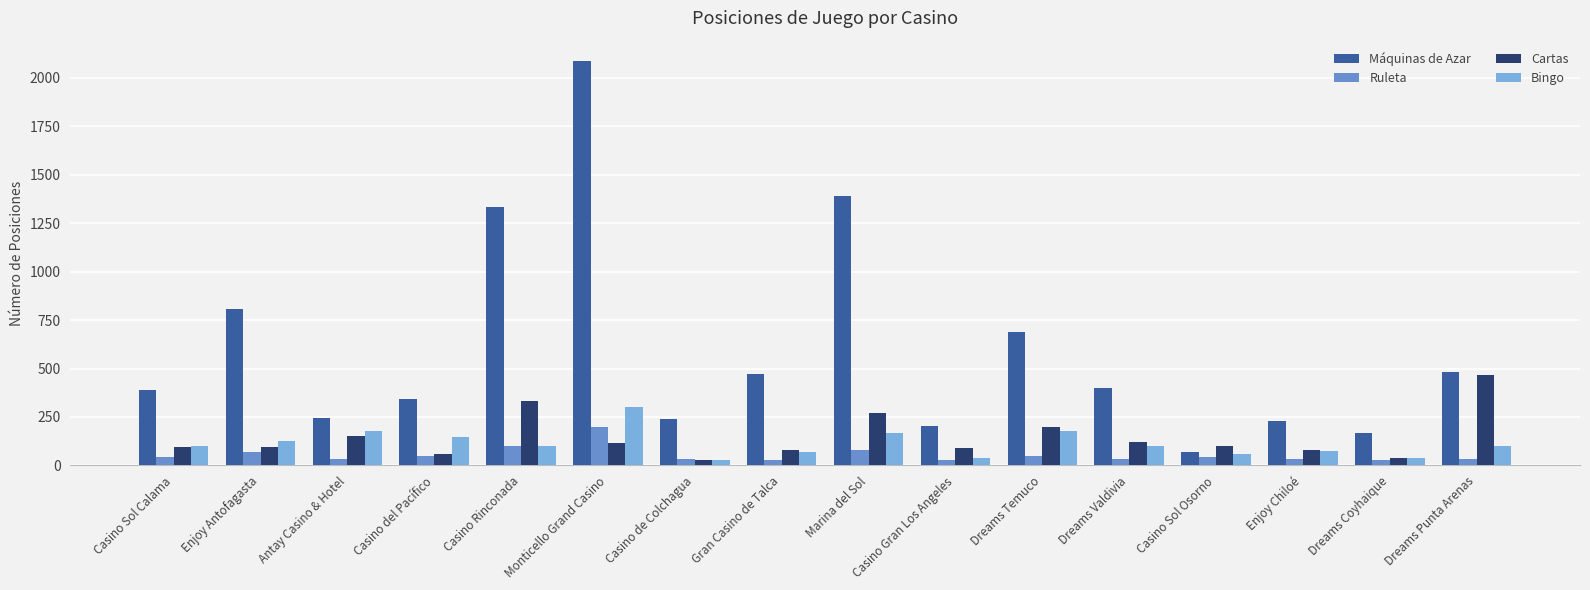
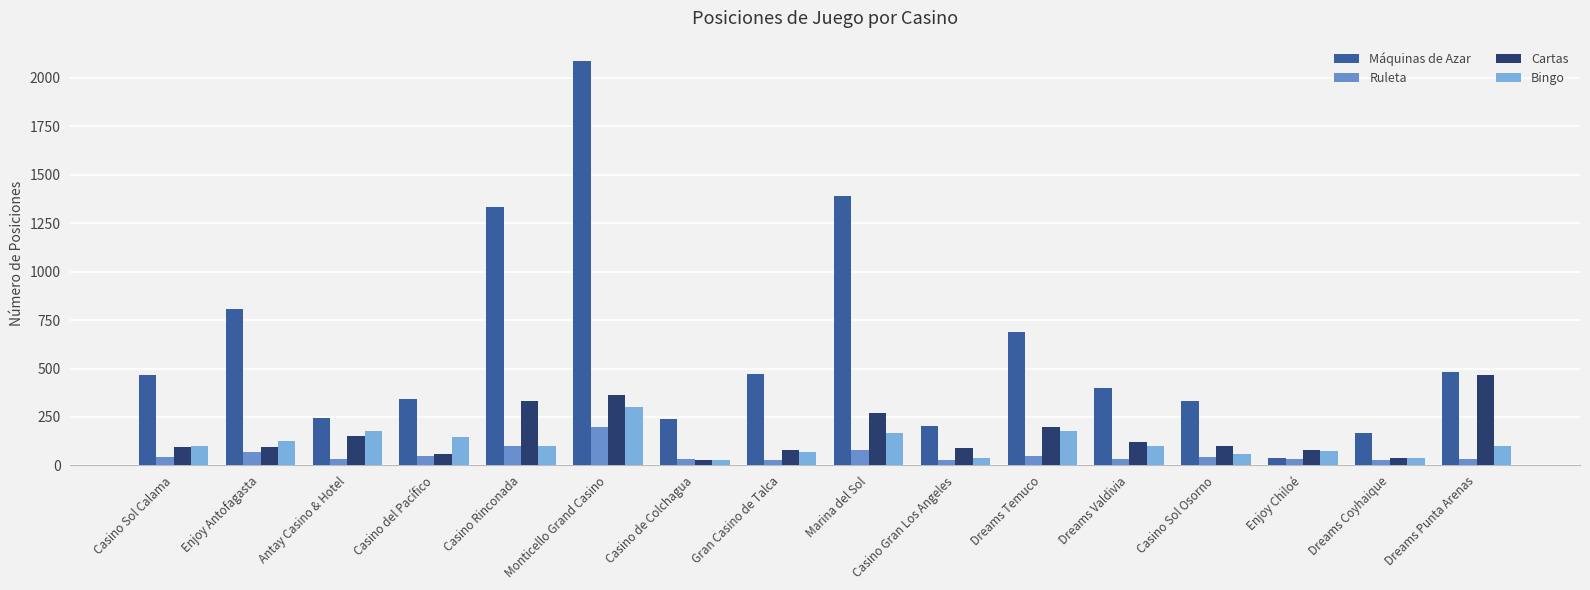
  {
    "Máquinas de Azar": {
-     "Casino Sol Calama": 390,
+     "Casino Sol Calama": 470,
      "Enjoy Antofagasta": 810,
      "Antay Casino & Hotel": 240,
      "Casino del Pacífico": 340,
      "Casino Rinconada": 1330,
      "Monticello Grand Casino": 2090,
      "Casino de Colchagua": 240,
      "Gran Casino de Talca": 470,
      "Marina del Sol": 1390,
      "Casino Gran Los Angeles": 200,
      "Dreams Temuco": 690,
      "Dreams Valdivia": 400,
-     "Casino Sol Osorno": 70,
-     "Enjoy Chiloé": 230,
+     "Casino Sol Osorno": 330,
+     "Enjoy Chiloé": 40,
      "Dreams Coyhaique": 170,
      "Dreams Punta Arenas": 480
    },
    "Cartas": {
      "Casino Sol Calama": 100,
      "Enjoy Antofagasta": 90,
      "Antay Casino & Hotel": 150,
      "Casino del Pacífico": 60,
      "Casino Rinconada": 330,
-     "Monticello Grand Casino": 120,
+     "Monticello Grand Casino": 360,
      "Casino de Colchagua": 30,
      "Gran Casino de Talca": 80,
      "Marina del Sol": 270,
      "Casino Gran Los Angeles": 90,
      "Dreams Temuco": 200,
      "Dreams Valdivia": 120,
      "Casino Sol Osorno": 100,
      "Enjoy Chiloé": 80,
      "Dreams Coyhaique": 40,
      "Dreams Punta Arenas": 460
    }
  }
